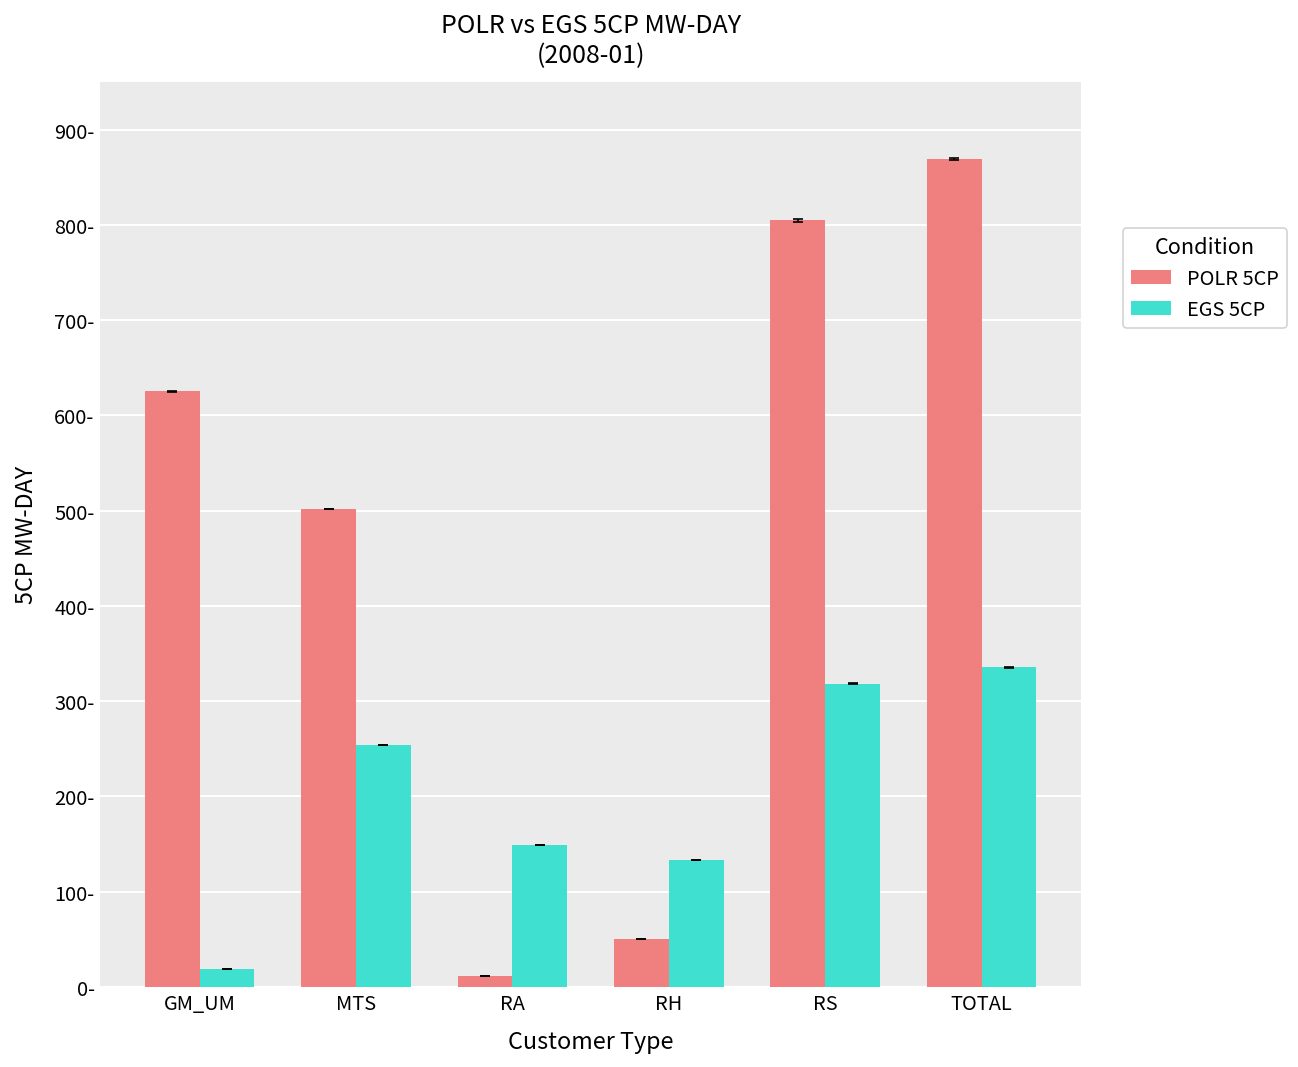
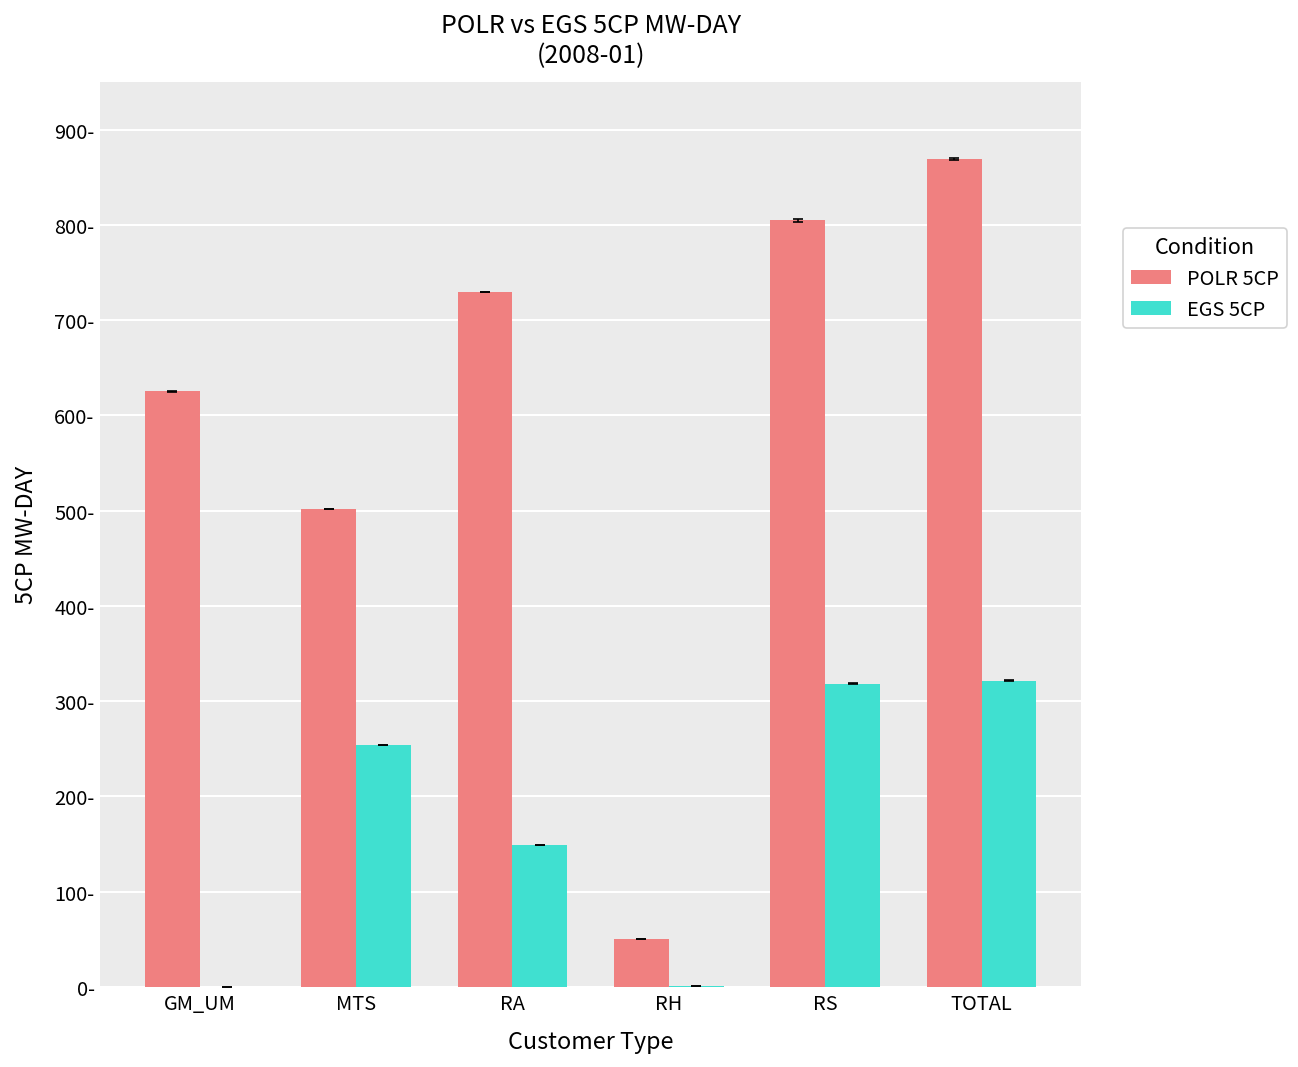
  {
    "POLR 5CP": {
      "GM_UM": "630-",
      "MTS": "500-",
-     "RA": "10-",
+     "RA": "730-",
      "RH": "50-",
      "RS": "800-",
      "TOTAL": "870-"
    },
    "EGS 5CP": {
-     "GM_UM": "20-",
+     "GM_UM": "0-",
      "MTS": "250-",
      "RA": "150-",
-     "RH": "130-",
+     "RH": "0-",
      "RS": "320-",
-     "TOTAL": "340-"
+     "TOTAL": "320-"
    }
  }
